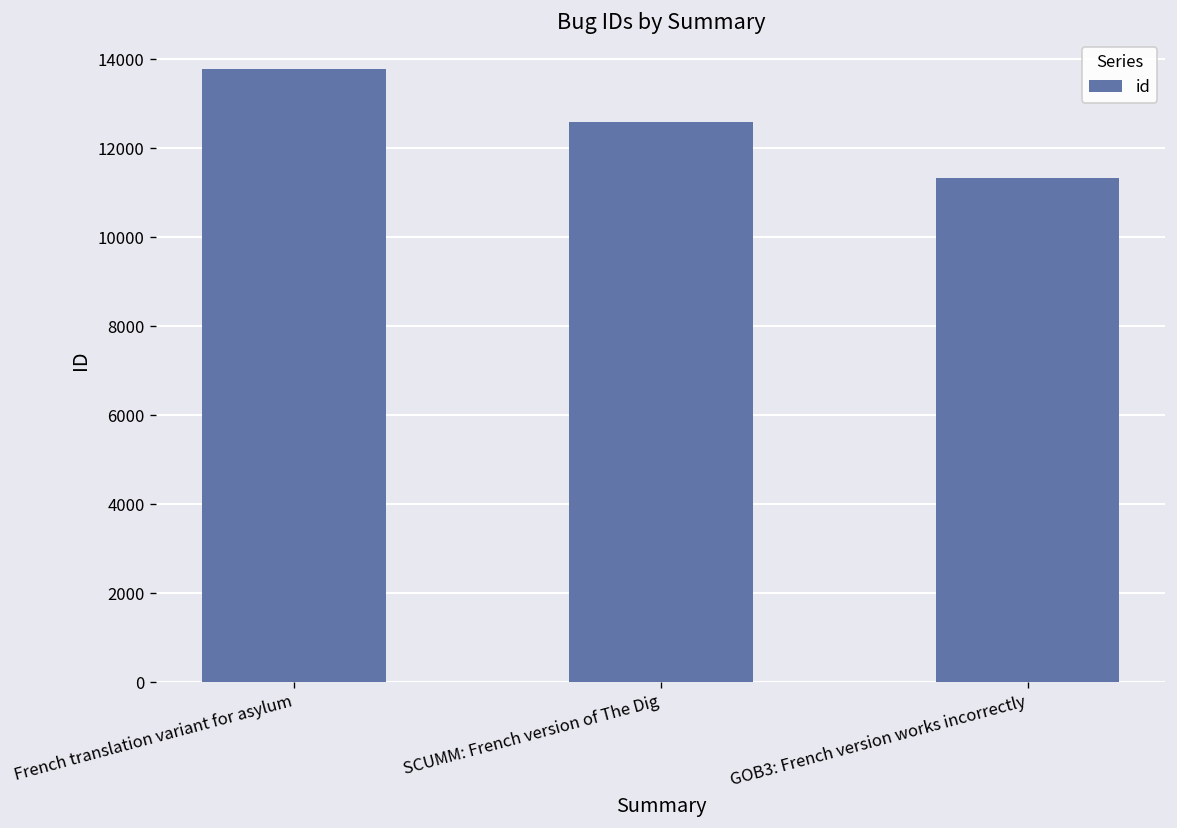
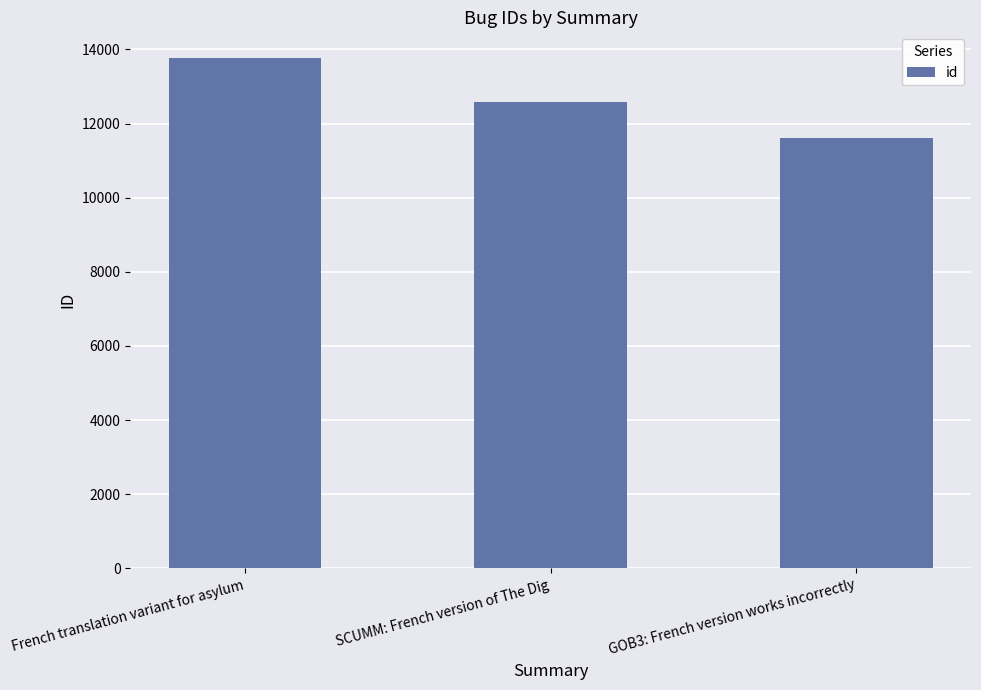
  {
    "French translation variant for asylum": 13800,
    "SCUMM: French version of The Dig": 12600,
-   "GOB3: French version works incorrectly": 11300
+   "GOB3: French version works incorrectly": 11600
  }
